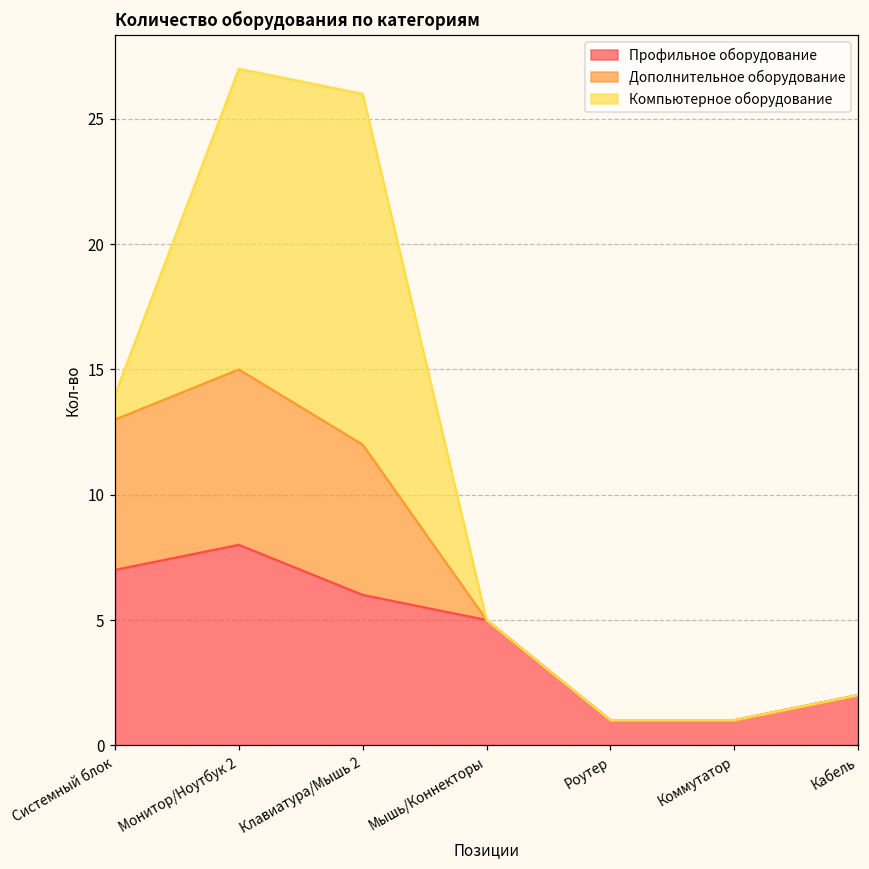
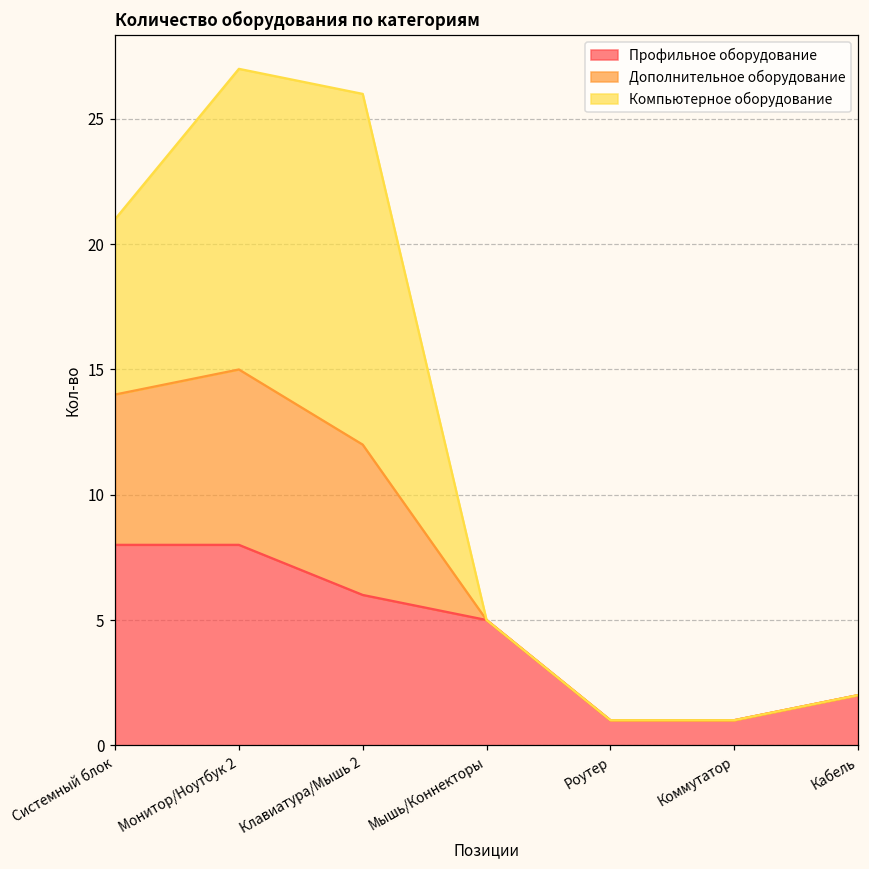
  {
    "Профильное оборудование": {
-     "Системный блок": 7,
+     "Системный блок": 8,
      "Монитор/Ноутбук 2": 8,
      "Клавиатура/Мышь 2": 6
    },
    "Дополнительное оборудование": {
      "Системный блок": 6,
      "Монитор/Ноутбук 2": 7,
      "Клавиатура/Мышь 2": 6
    },
    "Компьютерное оборудование": {
-     "Системный блок": 1,
+     "Системный блок": 7,
      "Монитор/Ноутбук 2": 12,
      "Клавиатура/Мышь 2": 14
    }
  }
